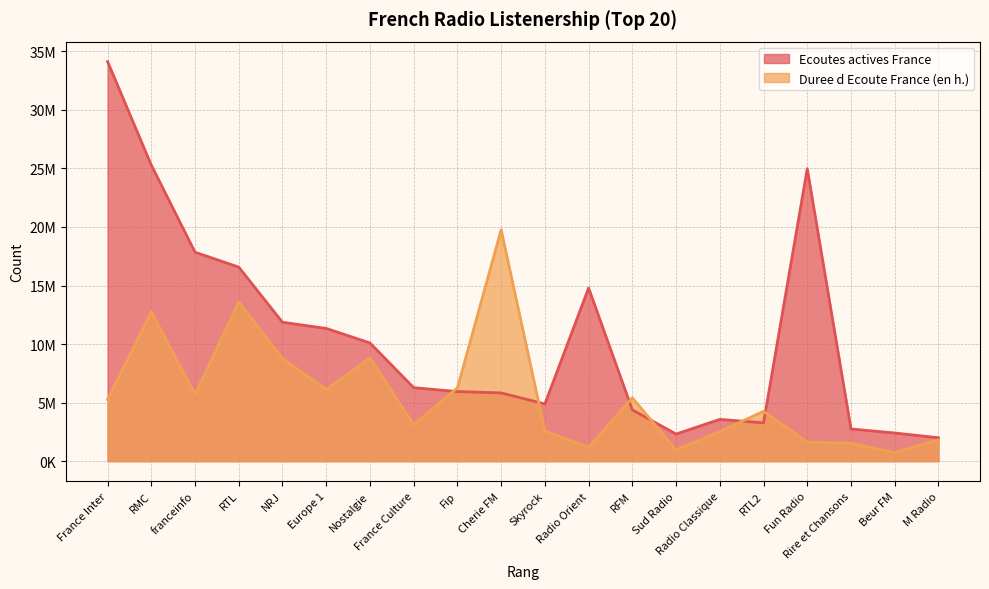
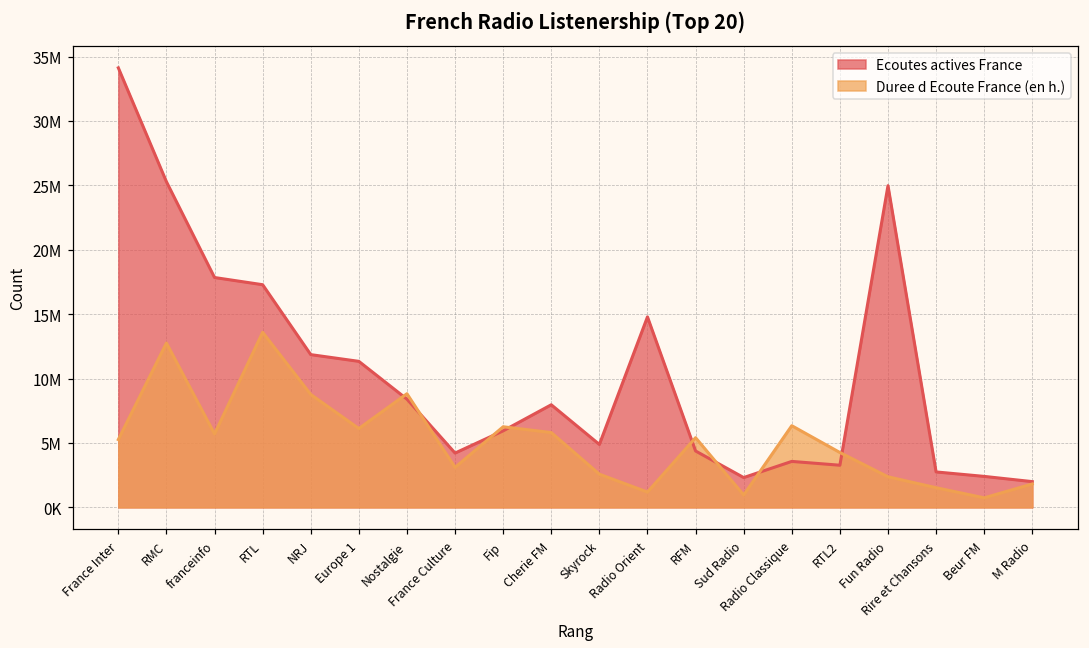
  {
    "Ecoutes actives France": {
      "France Inter": 34100000,
      "RMC": 25300000,
      "franceinfo": 17800000,
-     "RTL": 16600000,
+     "RTL": 17300000,
      "NRJ": 11900000,
      "Europe 1": 11300000,
-     "Nostalgie": 10100000,
-     "France Culture": 6300000,
+     "Nostalgie": 8400000,
+     "France Culture": 4200000,
      "Fip": 5900000,
-     "Cherie FM": 5800000,
+     "Cherie FM": 8000000,
      "Skyrock": 4900000,
      "Radio Orient": 14800000,
      "RFM": 4400000,
      "Sud Radio": 2300000,
      "Radio Classique": 3600000,
      "RTL2": 3300000,
      "Fun Radio": 25000000,
      "Rire et Chansons": 2800000,
      "Beur FM": 2400000
    },
    "Duree d Ecoute France (en h.)": {
      "France Inter": 5300000,
      "RMC": 12800000,
      "franceinfo": 5700000,
      "RTL": 13600000,
      "NRJ": 8800000,
      "Europe 1": 6100000,
      "Nostalgie": 8800000,
      "France Culture": 3100000,
      "Fip": 6300000,
-     "Cherie FM": 19800000,
+     "Cherie FM": 5800000,
      "Skyrock": 2600000,
      "Radio Orient": 1200000,
      "RFM": 5400000,
      "Sud Radio": 1000000,
-     "Radio Classique": 2500000,
+     "Radio Classique": 6300000,
      "RTL2": 4300000,
-     "Fun Radio": 1600000,
+     "Fun Radio": 2400000,
      "Rire et Chansons": 1500000,
      "Beur FM": 700000
    }
  }
